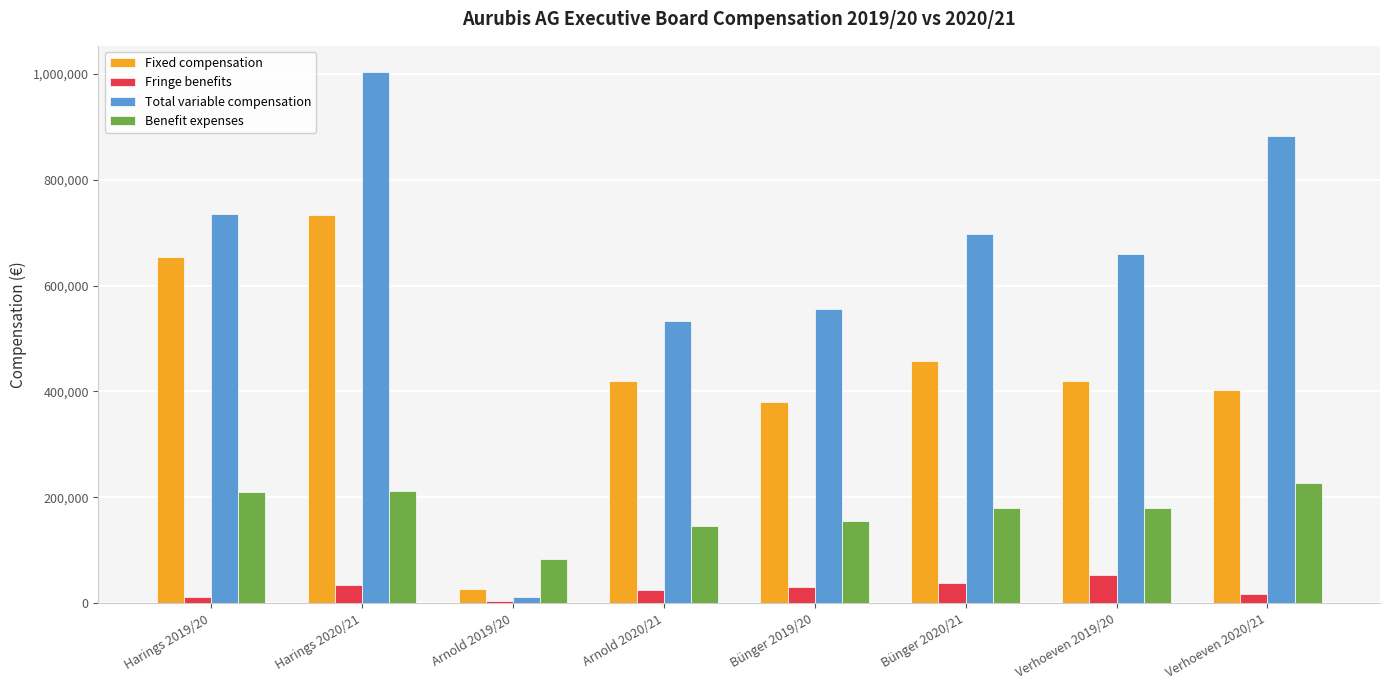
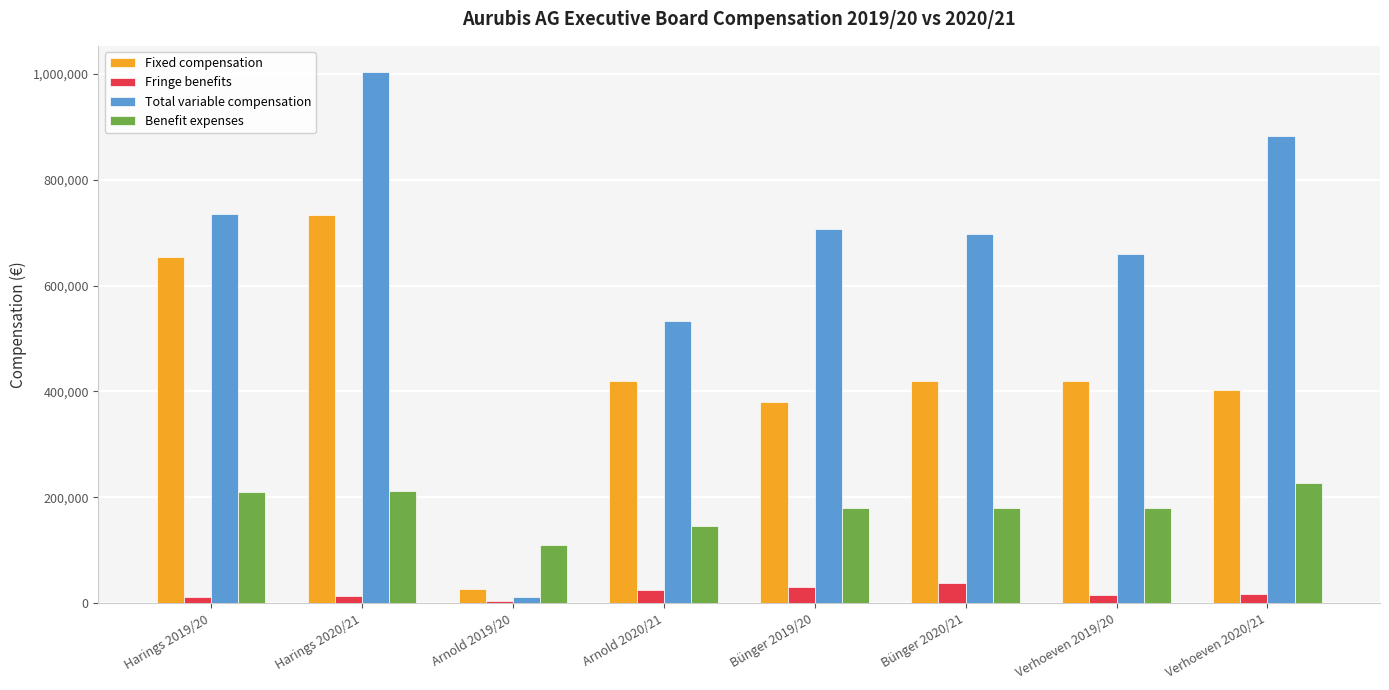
  {
    "Fixed compensation": {
      "Harings 2019/20": "650,000",
      "Harings 2020/21": "730,000",
      "Arnold 2019/20": "30,000",
      "Arnold 2020/21": "420,000",
      "Bünger 2019/20": "380,000",
-     "Bünger 2020/21": "460,000",
+     "Bünger 2020/21": "420,000",
      "Verhoeven 2019/20": "420,000",
      "Verhoeven 2020/21": "400,000"
    },
    "Fringe benefits": {
      "Harings 2019/20": "10,000",
-     "Harings 2020/21": "40,000",
+     "Harings 2020/21": "10,000",
      "Arnold 2020/21": "20,000",
      "Bünger 2019/20": "30,000",
      "Bünger 2020/21": "40,000",
-     "Verhoeven 2019/20": "50,000",
+     "Verhoeven 2019/20": "20,000",
      "Verhoeven 2020/21": "20,000"
    },
    "Total variable compensation": {
      "Harings 2019/20": "740,000",
      "Harings 2020/21": "1,000,000",
      "Arnold 2019/20": "10,000",
      "Arnold 2020/21": "530,000",
-     "Bünger 2019/20": "560,000",
+     "Bünger 2019/20": "710,000",
      "Bünger 2020/21": "700,000",
      "Verhoeven 2019/20": "660,000",
      "Verhoeven 2020/21": "880,000"
    },
    "Benefit expenses": {
      "Harings 2019/20": "210,000",
      "Harings 2020/21": "210,000",
-     "Arnold 2019/20": "80,000",
+     "Arnold 2019/20": "110,000",
      "Arnold 2020/21": "150,000",
-     "Bünger 2019/20": "160,000",
+     "Bünger 2019/20": "180,000",
      "Bünger 2020/21": "180,000",
      "Verhoeven 2019/20": "180,000",
      "Verhoeven 2020/21": "230,000"
    }
  }
